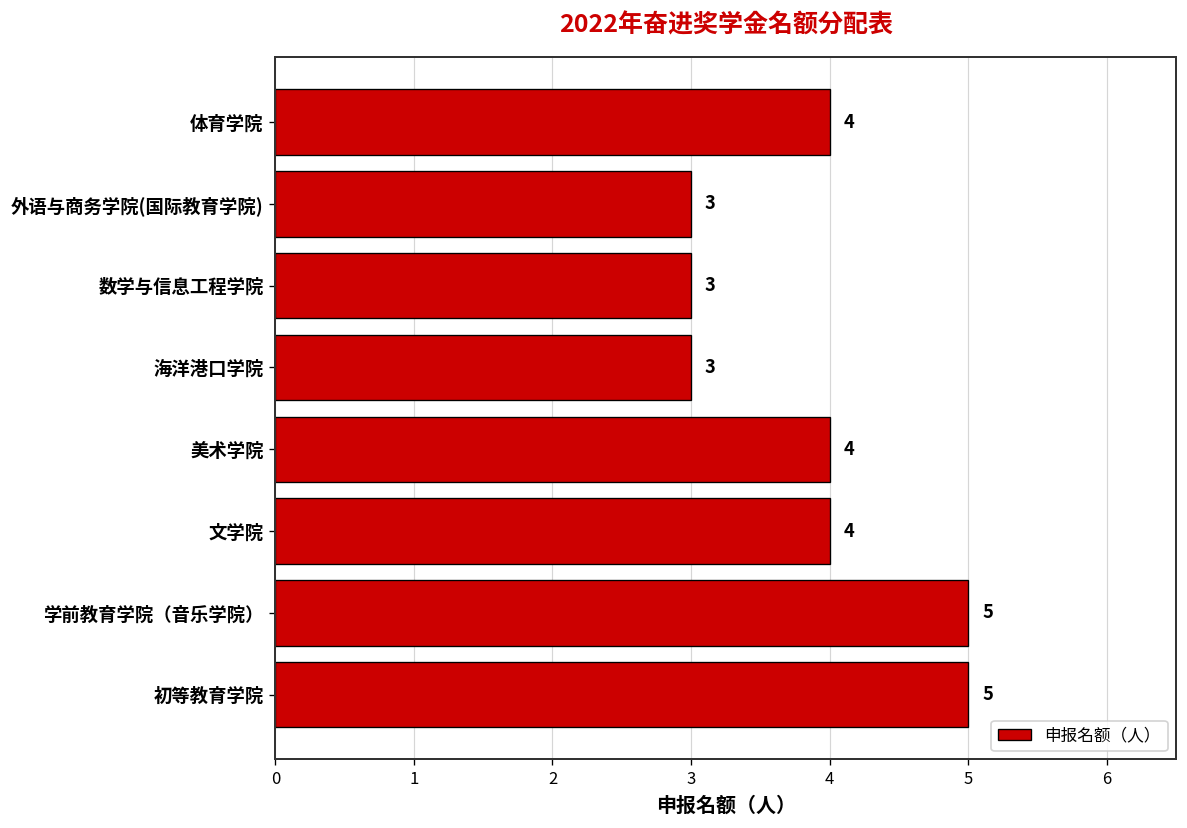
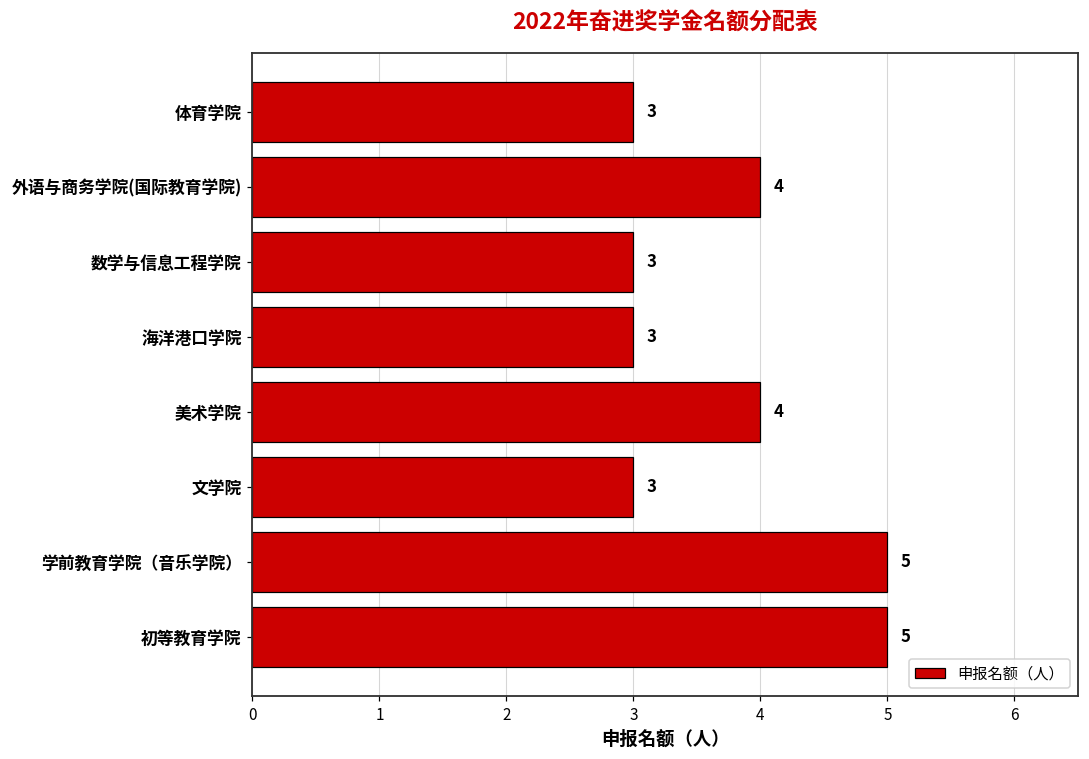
  {
-   "体育学院": 4,
-   "外语与商务学院(国际教育学院)": 3,
+   "体育学院": 3,
+   "外语与商务学院(国际教育学院)": 4,
    "数学与信息工程学院": 3,
    "海洋港口学院": 3,
    "美术学院": 4,
-   "文学院": 4,
+   "文学院": 3,
    "学前教育学院（音乐学院）": 5,
    "初等教育学院": 5
  }
